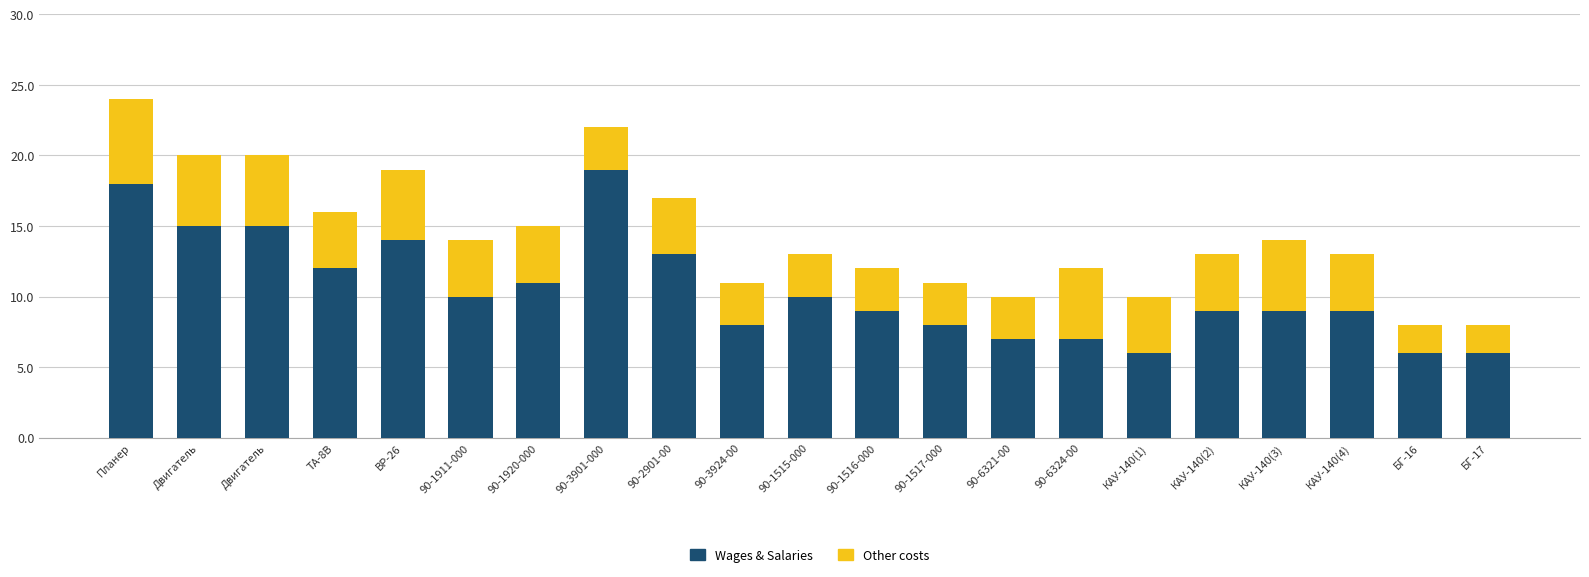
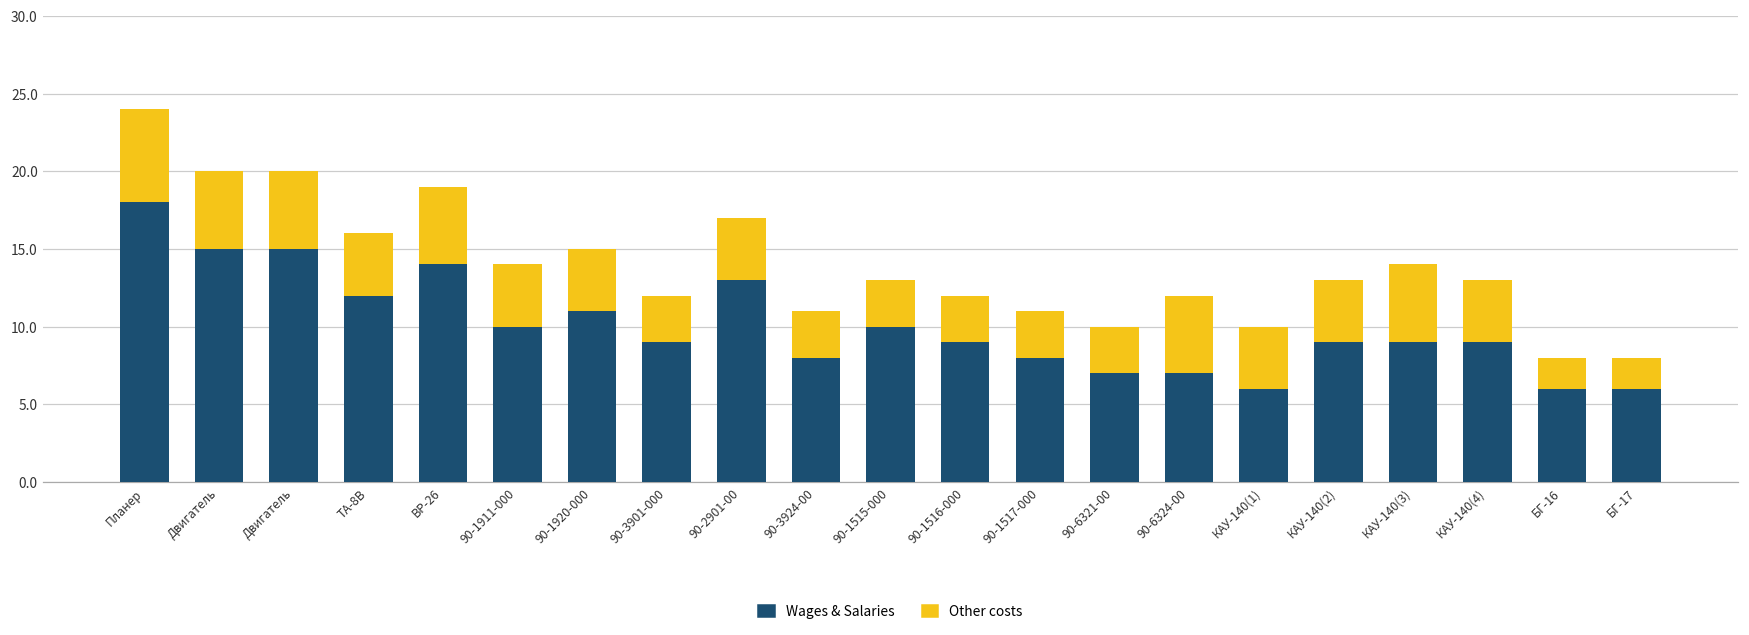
  {
    "Wages & Salaries": {
      "Планер": 18,
      "ТА-8В": 12,
      "ВР-26": 14,
      "90-1911-000": 10,
      "90-1920-000": 11,
-     "90-3901-000": 19,
+     "90-3901-000": 9,
      "90-2901-00": 13,
      "90-3924-00": 8,
      "90-1515-000": 10,
      "90-1516-000": 9,
      "90-1517-000": 8,
      "90-6321-00": 7,
      "90-6324-00": 7,
      "КАУ-140(1)": 6,
      "КАУ-140(2)": 9,
      "КАУ-140(3)": 9,
      "КАУ-140(4)": 9,
      "БГ-16": 6,
      "БГ-17": 6
    },
    "Other costs": {
      "Планер": 6,
      "ТА-8В": 4,
      "ВР-26": 5,
      "90-1911-000": 4,
      "90-1920-000": 4,
      "90-3901-000": 3,
      "90-2901-00": 4,
      "90-3924-00": 3,
      "90-1515-000": 3,
      "90-1516-000": 3,
      "90-1517-000": 3,
      "90-6321-00": 3,
      "90-6324-00": 5,
      "КАУ-140(1)": 4,
      "КАУ-140(2)": 4,
      "КАУ-140(3)": 5,
      "КАУ-140(4)": 4,
      "БГ-16": 2,
      "БГ-17": 2
    }
  }
